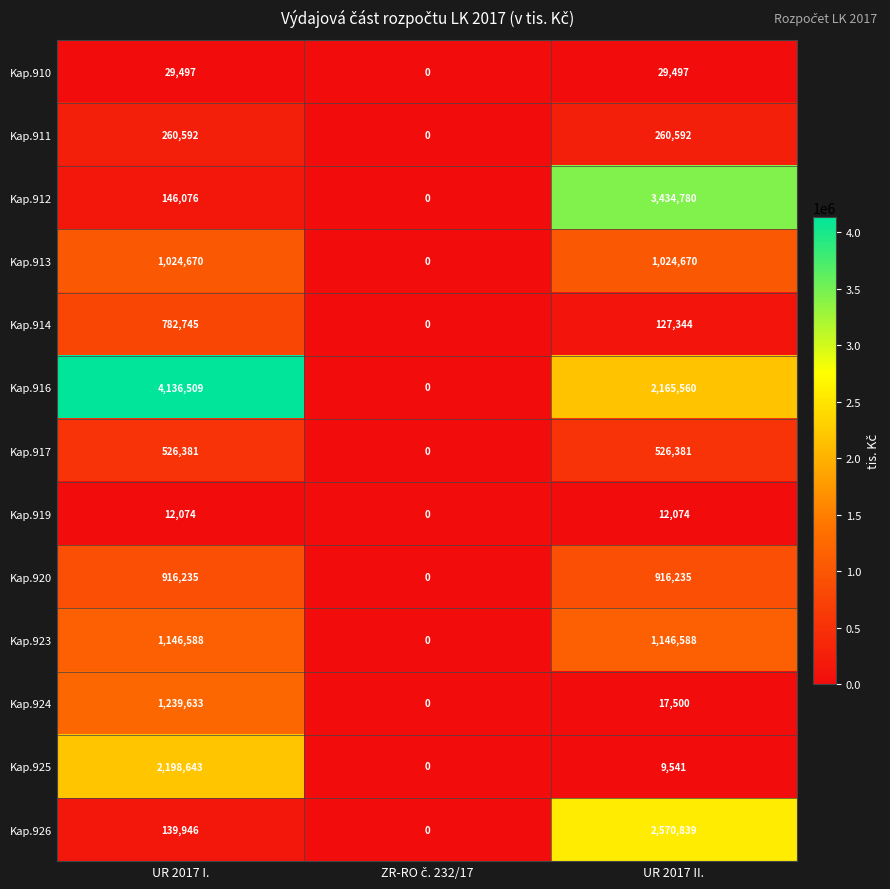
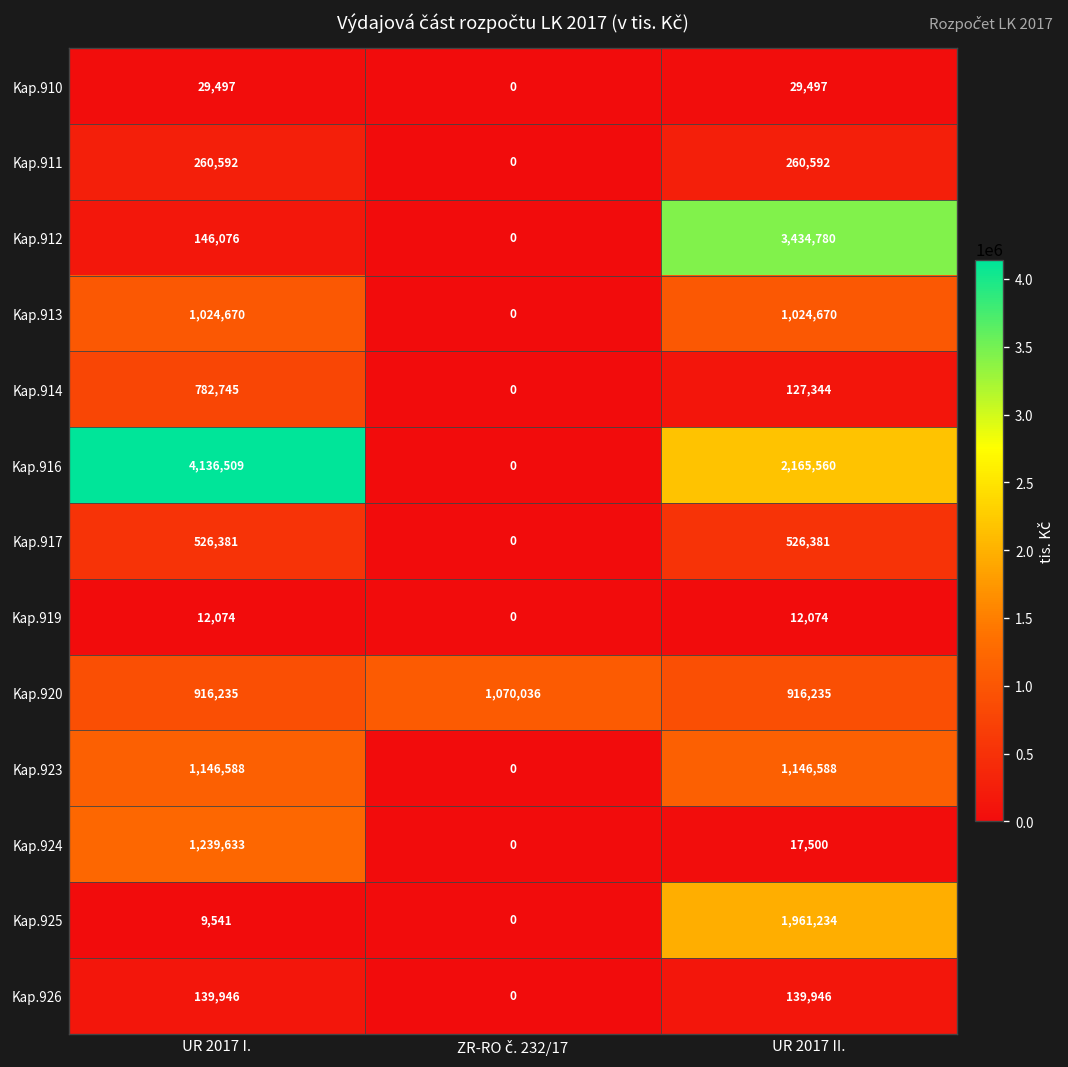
  {
    "Kap.910": {
      "UR 2017 I.": "29,497",
      "ZR-RO č. 232/17": "0",
      "UR 2017 II.": "29,497"
    },
    "Kap.911": {
      "UR 2017 I.": "260,592",
      "ZR-RO č. 232/17": "0",
      "UR 2017 II.": "260,592"
    },
    "Kap.912": {
      "UR 2017 I.": "146,076",
      "ZR-RO č. 232/17": "0",
      "UR 2017 II.": "3,434,780"
    },
    "Kap.913": {
      "UR 2017 I.": "1,024,670",
      "ZR-RO č. 232/17": "0",
      "UR 2017 II.": "1,024,670"
    },
    "Kap.914": {
      "UR 2017 I.": "782,745",
      "ZR-RO č. 232/17": "0",
      "UR 2017 II.": "127,344"
    },
    "Kap.916": {
      "UR 2017 I.": "4,136,509",
      "ZR-RO č. 232/17": "0",
      "UR 2017 II.": "2,165,560"
    },
    "Kap.917": {
      "UR 2017 I.": "526,381",
      "ZR-RO č. 232/17": "0",
      "UR 2017 II.": "526,381"
    },
    "Kap.919": {
      "UR 2017 I.": "12,074",
      "ZR-RO č. 232/17": "0",
      "UR 2017 II.": "12,074"
    },
    "Kap.920": {
      "UR 2017 I.": "916,235",
-     "ZR-RO č. 232/17": "0",
+     "ZR-RO č. 232/17": "1,070,036",
      "UR 2017 II.": "916,235"
    },
    "Kap.923": {
      "UR 2017 I.": "1,146,588",
      "ZR-RO č. 232/17": "0",
      "UR 2017 II.": "1,146,588"
    },
    "Kap.924": {
      "UR 2017 I.": "1,239,633",
      "ZR-RO č. 232/17": "0",
      "UR 2017 II.": "17,500"
    },
    "Kap.925": {
-     "UR 2017 I.": "2,198,643",
+     "UR 2017 I.": "9,541",
      "ZR-RO č. 232/17": "0",
-     "UR 2017 II.": "9,541"
+     "UR 2017 II.": "1,961,234"
    },
    "Kap.926": {
      "UR 2017 I.": "139,946",
      "ZR-RO č. 232/17": "0",
-     "UR 2017 II.": "2,570,839"
+     "UR 2017 II.": "139,946"
    }
  }
